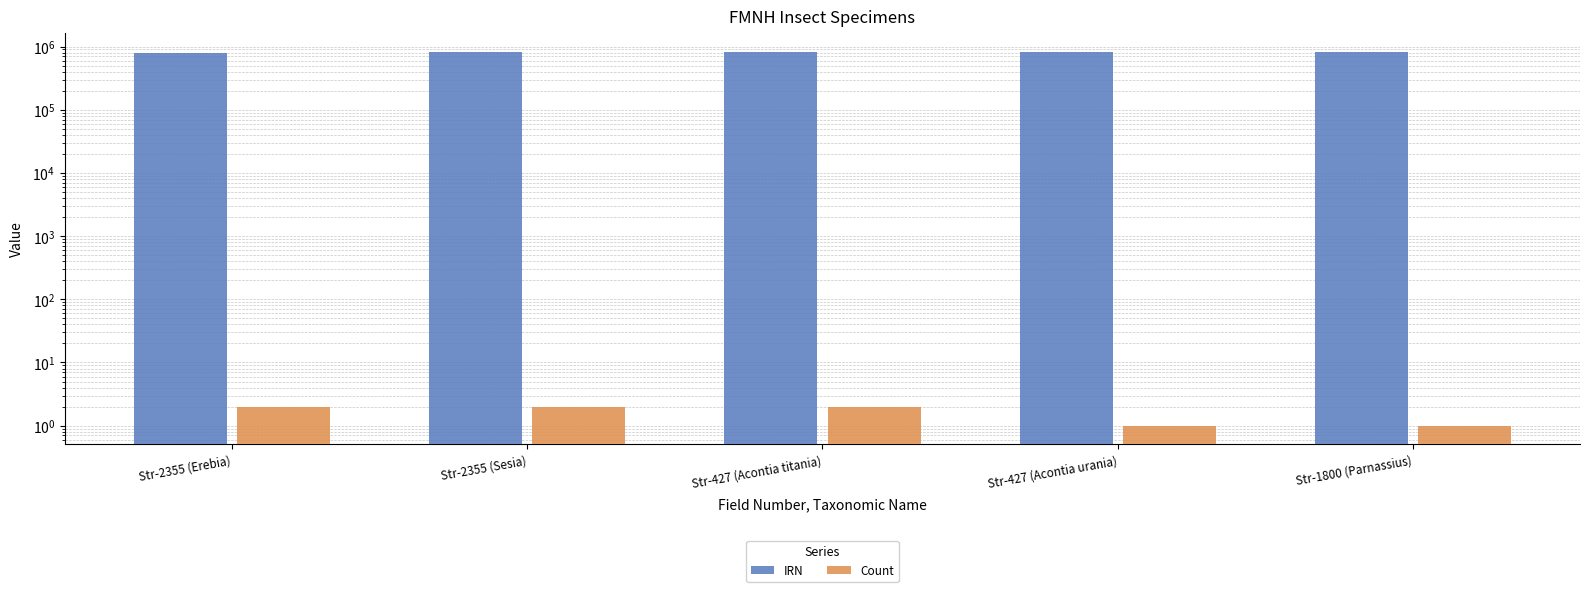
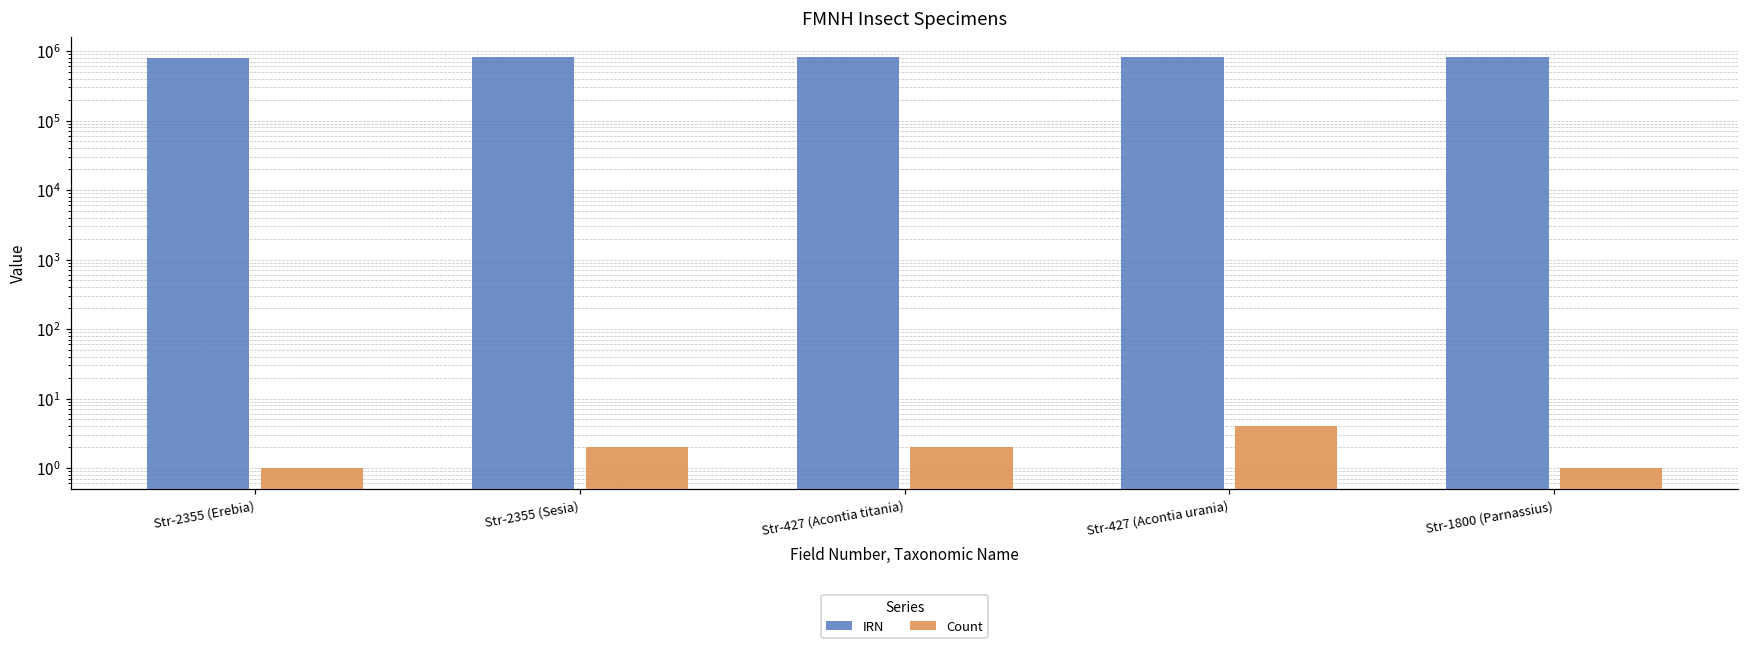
  {
    "IRN": {
      "Str-2355 (Erebia)": 800000,
      "Str-2355 (Sesia)": 800000,
      "Str-427 (Acontia titania)": 800000,
      "Str-427 (Acontia urania)": 800000,
      "Str-1800 (Parnassius)": 800000
    },
    "Count": {
-     "Str-2355 (Erebia)": 2,
+     "Str-2355 (Erebia)": 1,
      "Str-2355 (Sesia)": 2,
      "Str-427 (Acontia titania)": 2,
-     "Str-427 (Acontia urania)": 1,
+     "Str-427 (Acontia urania)": 4,
      "Str-1800 (Parnassius)": 1
    }
  }
